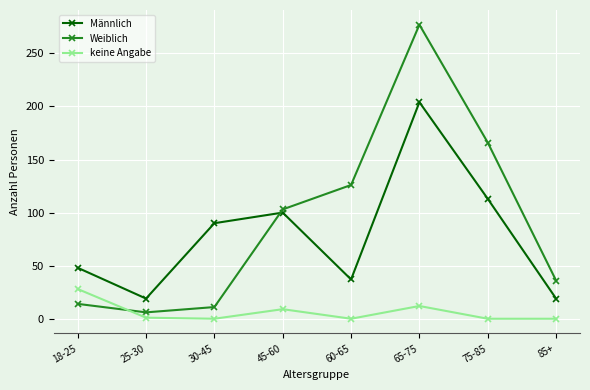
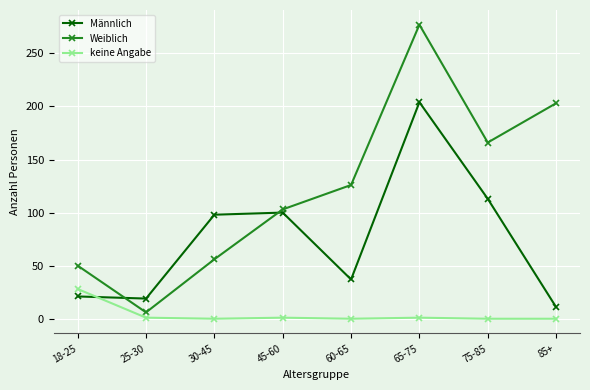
  {
    "Männlich": {
-     "18-25": 48,
+     "18-25": 21,
      "25-30": 19,
-     "30-45": 90,
+     "30-45": 98,
      "45-60": 100,
      "60-65": 37,
      "65-75": 204,
      "75-85": 113,
-     "85+": 19
+     "85+": 11
    },
    "Weiblich": {
-     "18-25": 14,
+     "18-25": 50,
      "25-30": 6,
-     "30-45": 11,
+     "30-45": 56,
      "45-60": 103,
      "60-65": 126,
      "65-75": 277,
      "75-85": 166,
-     "85+": 36
+     "85+": 203
    },
    "keine Angabe": {
      "18-25": 28,
      "25-30": 1,
      "30-45": 0,
-     "45-60": 9,
+     "45-60": 1,
      "60-65": 0,
-     "65-75": 12,
+     "65-75": 1,
      "75-85": 0,
      "85+": 0
    }
  }
